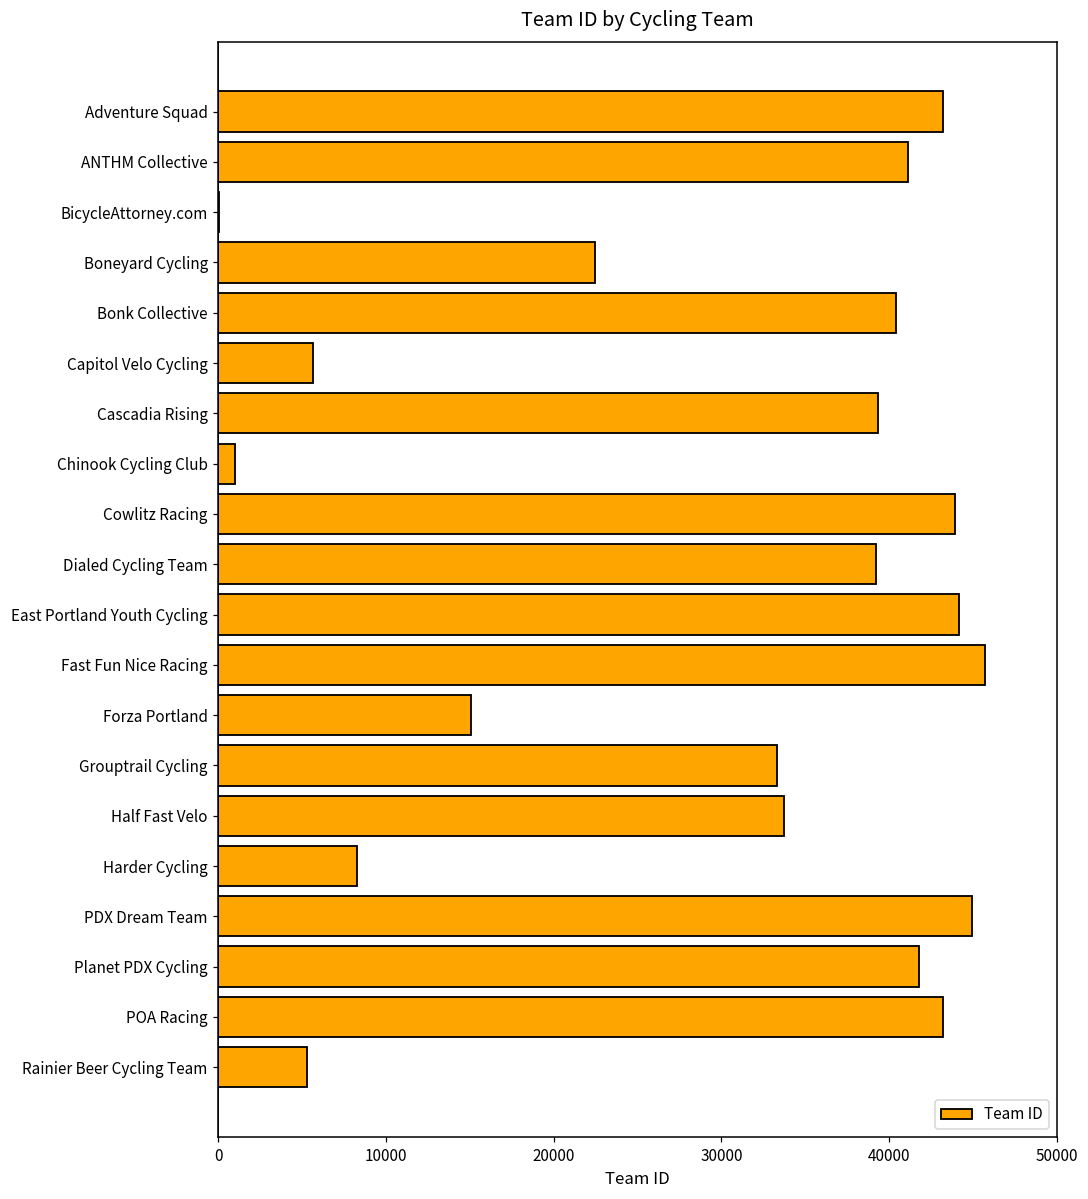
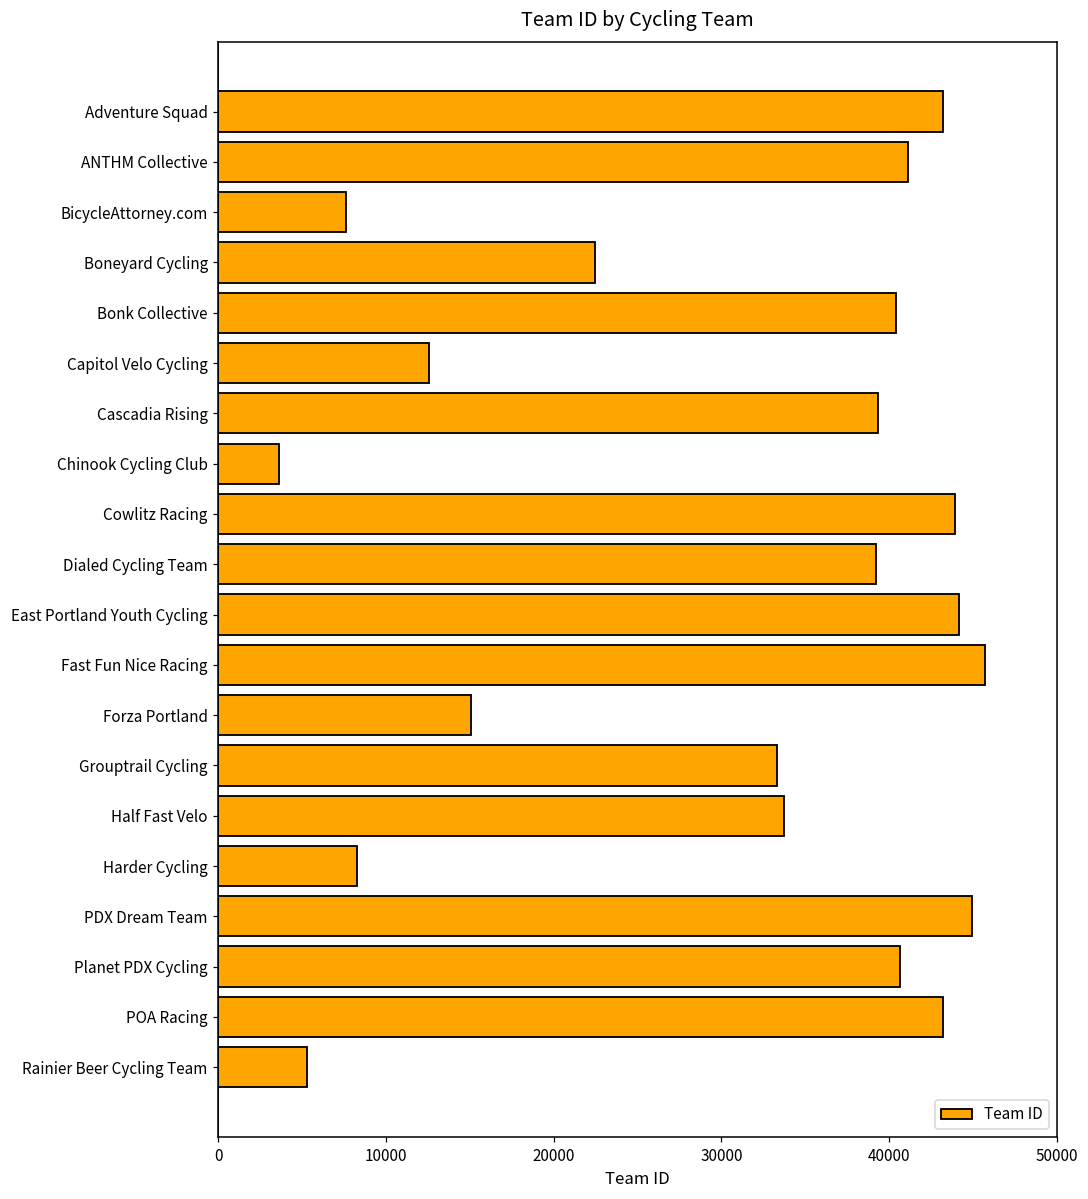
  {
    "Adventure Squad": 43200,
    "ANTHM Collective": 41100,
-   "BicycleAttorney.com": 0,
+   "BicycleAttorney.com": 7600,
    "Boneyard Cycling": 22400,
    "Bonk Collective": 40400,
-   "Capitol Velo Cycling": 5600,
+   "Capitol Velo Cycling": 12600,
    "Cascadia Rising": 39400,
-   "Chinook Cycling Club": 1000,
+   "Chinook Cycling Club": 3600,
    "Cowlitz Racing": 44000,
    "Dialed Cycling Team": 39200,
    "East Portland Youth Cycling": 44100,
    "Fast Fun Nice Racing": 45700,
    "Forza Portland": 15000,
    "Grouptrail Cycling": 33300,
    "Half Fast Velo": 33800,
    "Harder Cycling": 8300,
    "PDX Dream Team": 45000,
-   "Planet PDX Cycling": 41800,
+   "Planet PDX Cycling": 40700,
    "POA Racing": 43200,
    "Rainier Beer Cycling Team": 5300
  }
